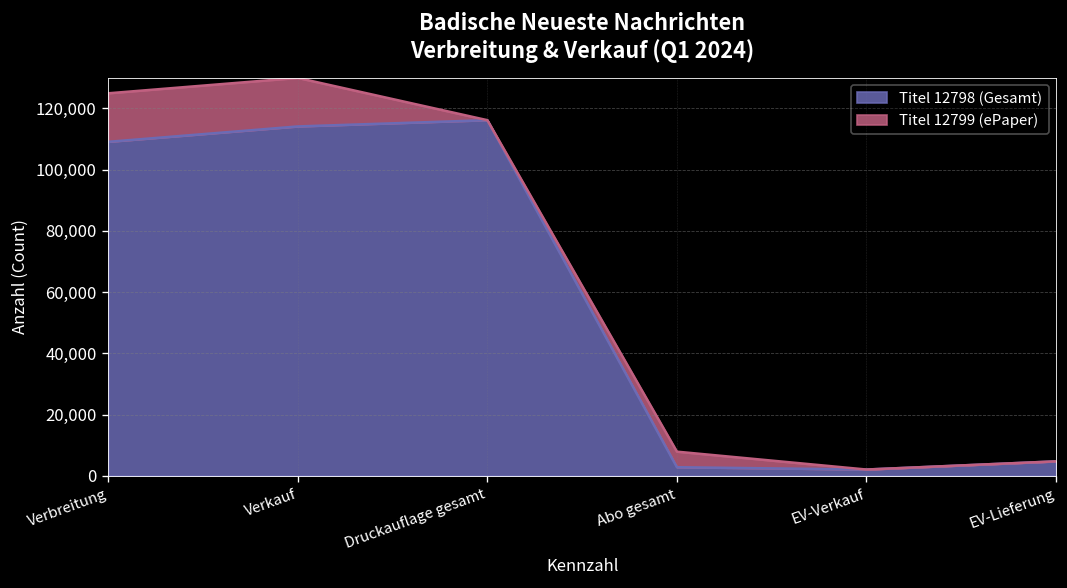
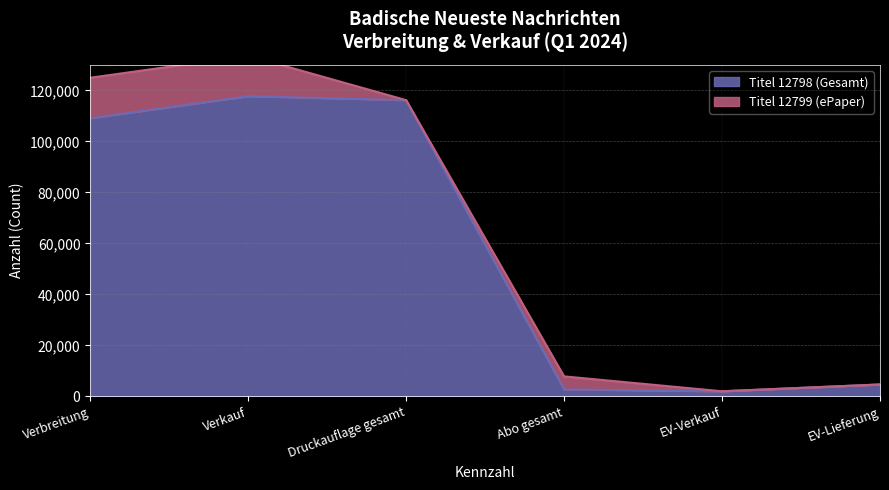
  {
    "Titel 12798 (Gesamt)": {
      "Verbreitung": "109,000",
-     "Verkauf": "114,000",
+     "Verkauf": "118,000",
      "Abo gesamt": "3,000"
    },
    "Titel 12799 (ePaper)": {
      "Verbreitung": "16,000",
      "Abo gesamt": "5,000"
    }
  }
